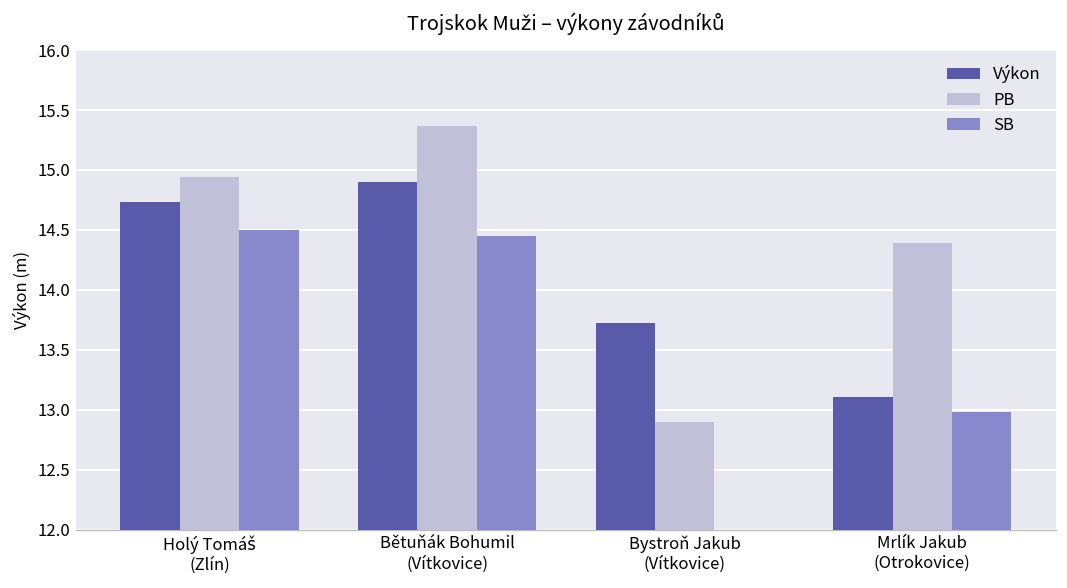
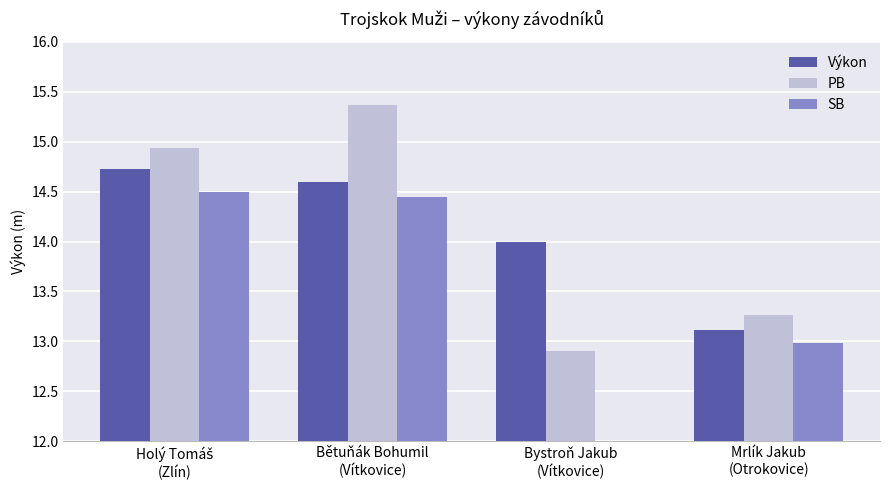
  {
    "Výkon": {
      "Holý Tomáš (Zlín)": 14.7,
-     "Bětuňák Bohumil (Vítkovice)": 14.9,
-     "Bystroň Jakub (Vítkovice)": 13.7,
+     "Bětuňák Bohumil (Vítkovice)": 14.6,
+     "Bystroň Jakub (Vítkovice)": 14.0,
      "Mrlík Jakub (Otrokovice)": 13.1
    },
    "PB": {
      "Holý Tomáš (Zlín)": 14.9,
      "Bětuňák Bohumil (Vítkovice)": 15.4,
      "Bystroň Jakub (Vítkovice)": 12.9,
-     "Mrlík Jakub (Otrokovice)": 14.4
+     "Mrlík Jakub (Otrokovice)": 13.3
    }
  }
